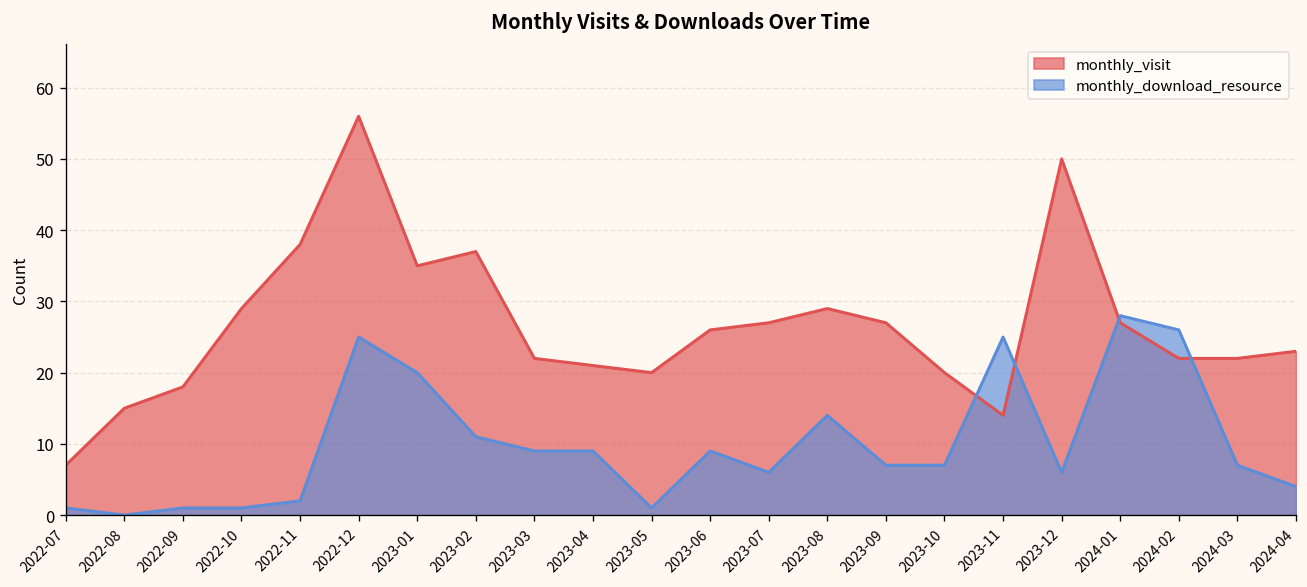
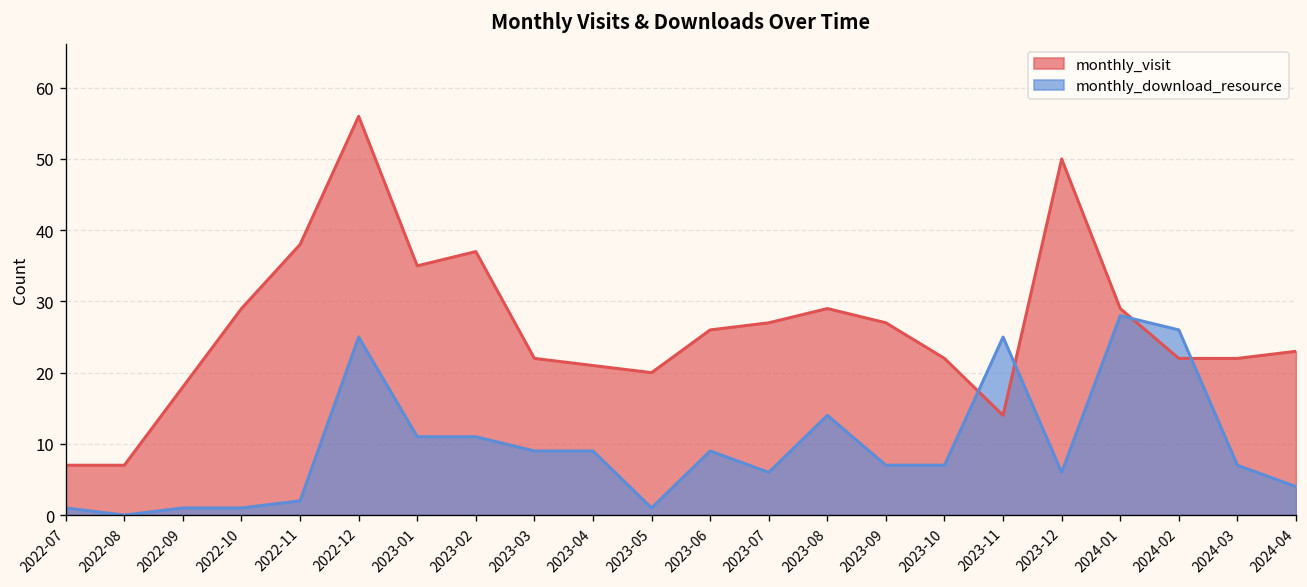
  {
    "monthly_visit": {
      "2022-07": 7,
-     "2022-08": 15,
+     "2022-08": 7,
      "2022-09": 18,
      "2022-10": 29,
      "2022-11": 38,
      "2022-12": 56,
      "2023-01": 35,
      "2023-02": 37,
      "2023-03": 22,
      "2023-04": 21,
      "2023-05": 20,
      "2023-06": 26,
      "2023-07": 27,
      "2023-08": 29,
      "2023-09": 27,
-     "2023-10": 20,
+     "2023-10": 22,
      "2023-11": 14,
      "2023-12": 50,
-     "2024-01": 27,
+     "2024-01": 29,
      "2024-02": 22,
      "2024-03": 22,
      "2024-04": 23
    },
    "monthly_download_resource": {
      "2022-07": 1,
      "2022-08": 0,
      "2022-09": 1,
      "2022-10": 1,
      "2022-11": 2,
      "2022-12": 25,
-     "2023-01": 20,
+     "2023-01": 11,
      "2023-02": 11,
      "2023-03": 9,
      "2023-04": 9,
      "2023-05": 1,
      "2023-06": 9,
      "2023-07": 6,
      "2023-08": 14,
      "2023-09": 7,
      "2023-10": 7,
      "2023-11": 25,
      "2023-12": 6,
      "2024-01": 28,
      "2024-02": 26,
      "2024-03": 7,
      "2024-04": 4
    }
  }
